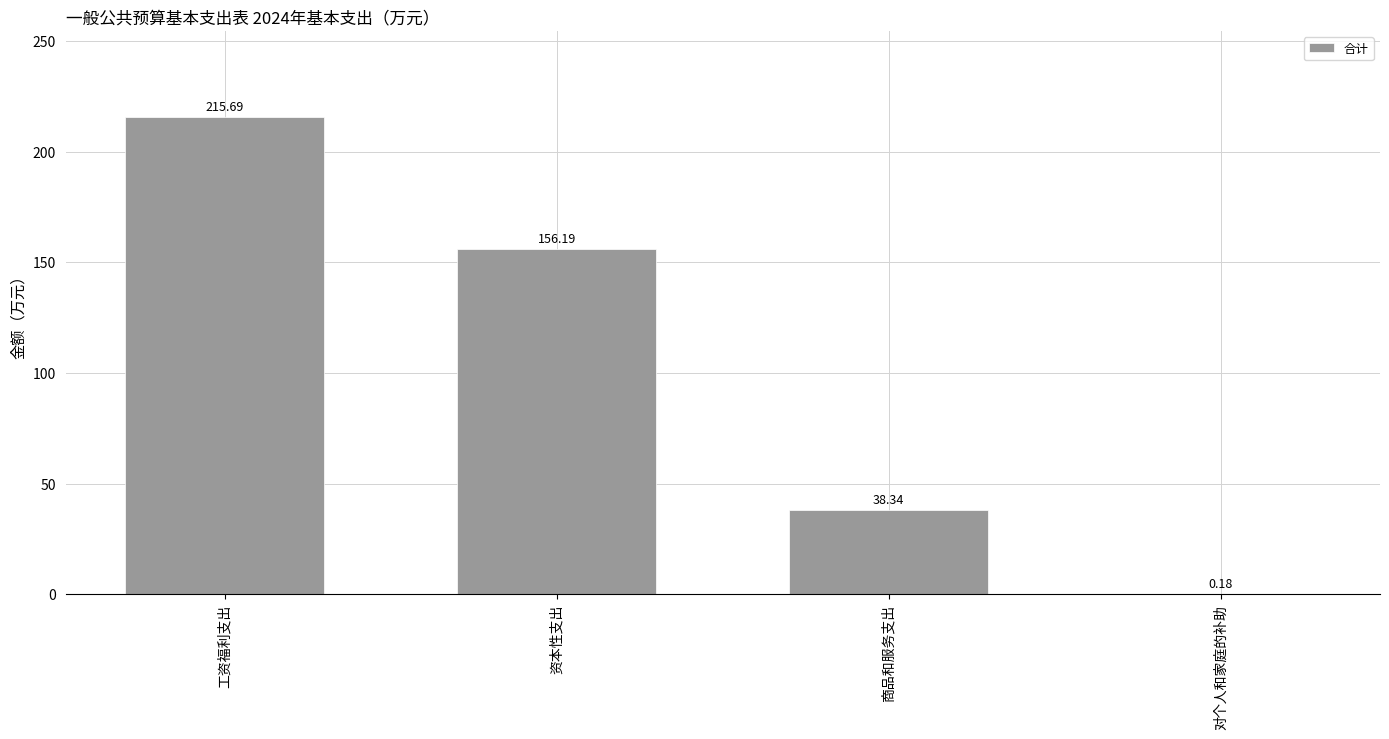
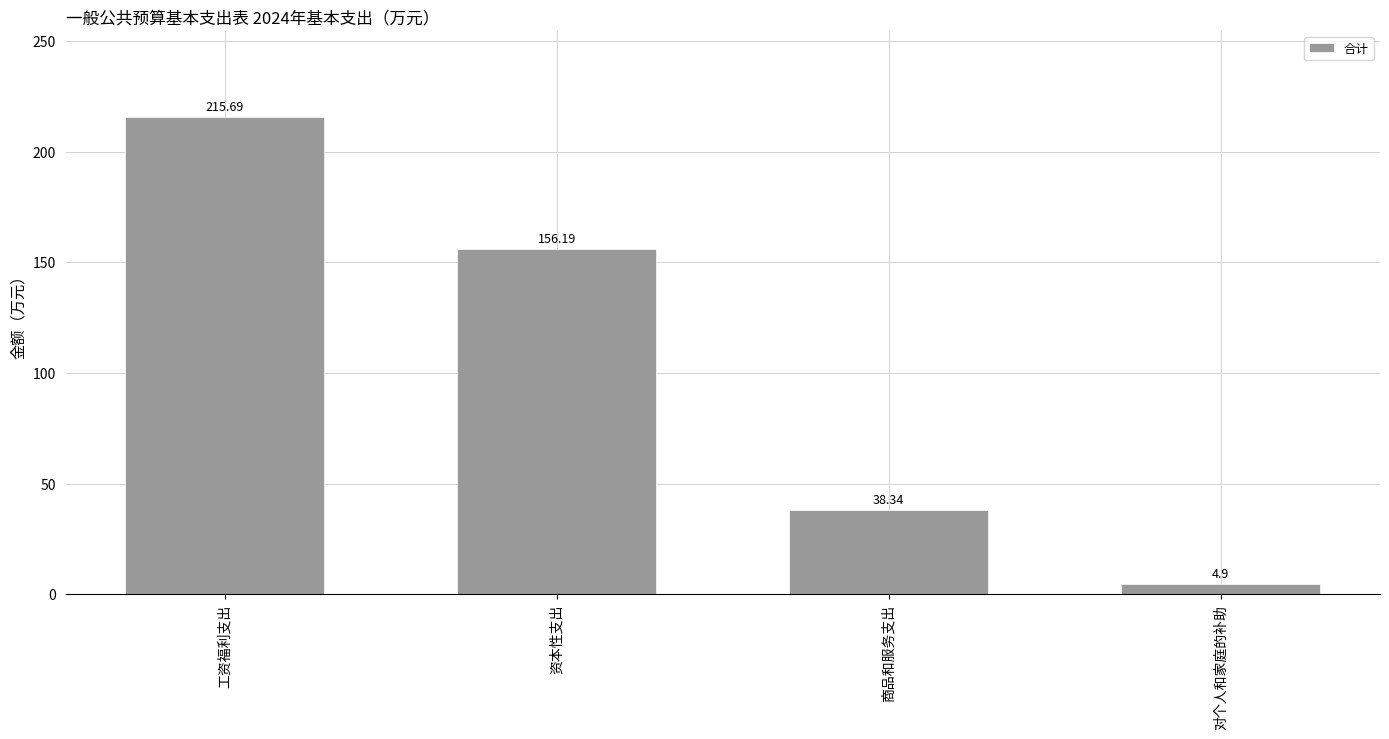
  {
    "工资福利支出": 215.69,
    "资本性支出": 156.19,
    "商品和服务支出": 38.34,
-   "对个人和家庭的补助": 0.18
+   "对个人和家庭的补助": 4.9
  }
